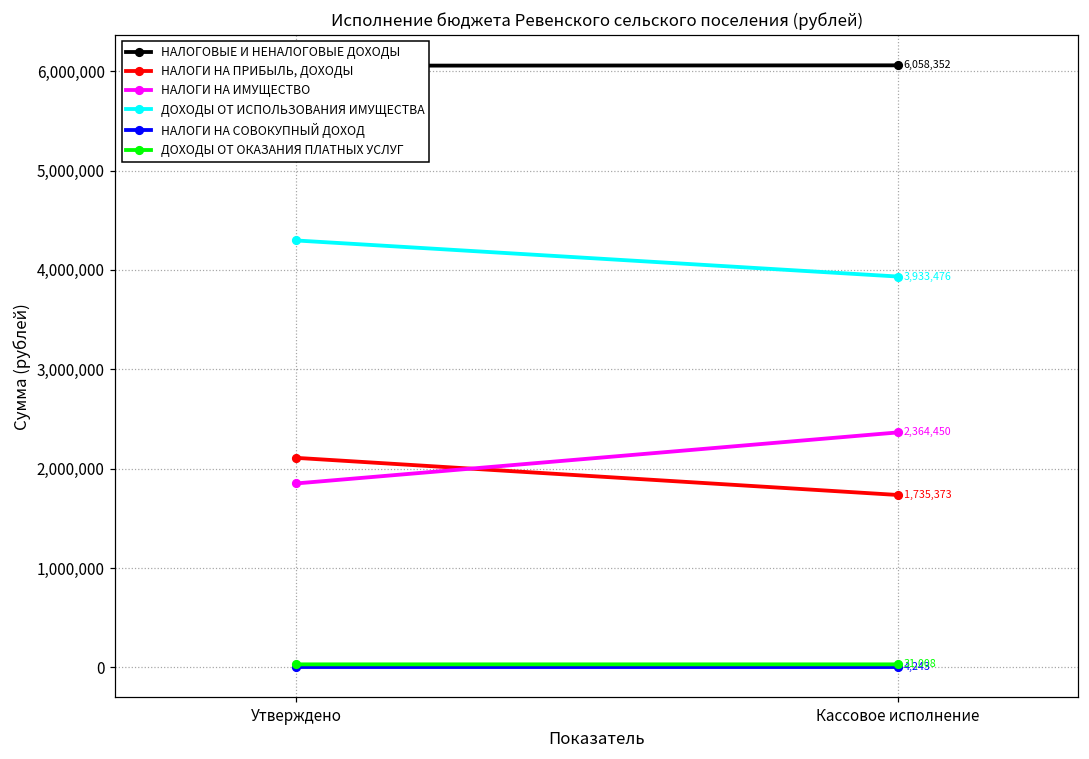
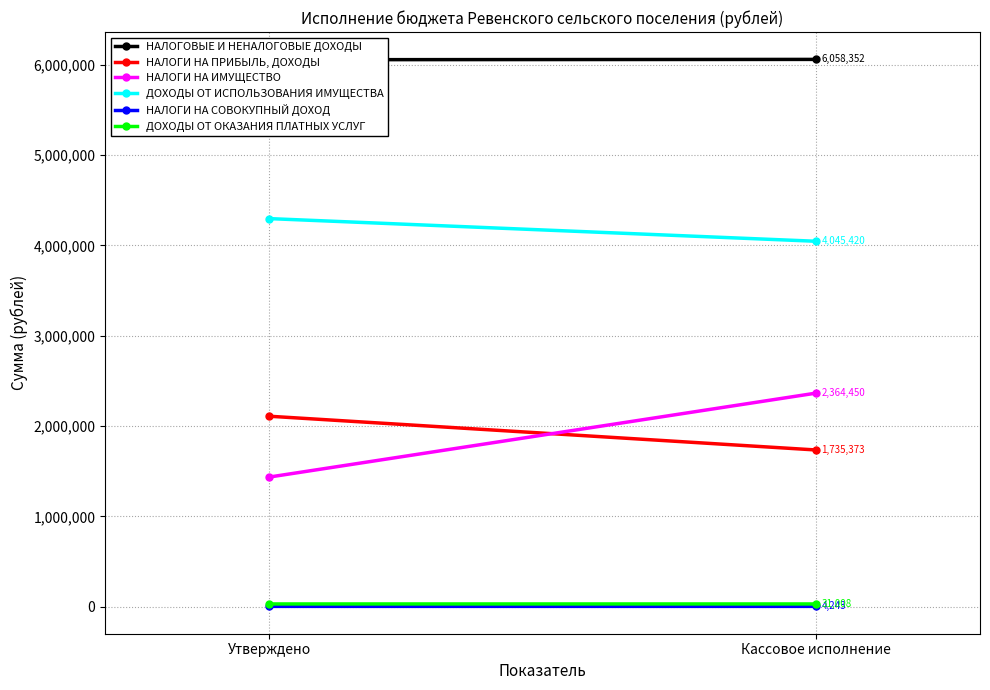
  {
    "НАЛОГОВЫЕ И НЕНАЛОГОВЫЕ ДОХОДЫ": {
      "Кассовое исполнение": "6,058,352"
    },
    "НАЛОГИ НА ПРИБЫЛЬ, ДОХОДЫ": {
      "Кассовое исполнение": "1,735,373"
    },
    "НАЛОГИ НА ИМУЩЕСТВО": {
-     "Утверждено": "1,900,000"
+     "Утверждено": "1,400,000"
    },
    "ДОХОДЫ ОТ ИСПОЛЬЗОВАНИЯ ИМУЩЕСТВА": {
-     "Кассовое исполнение": "3,933,476"
+     "Кассовое исполнение": "4,045,420"
    }
  }
